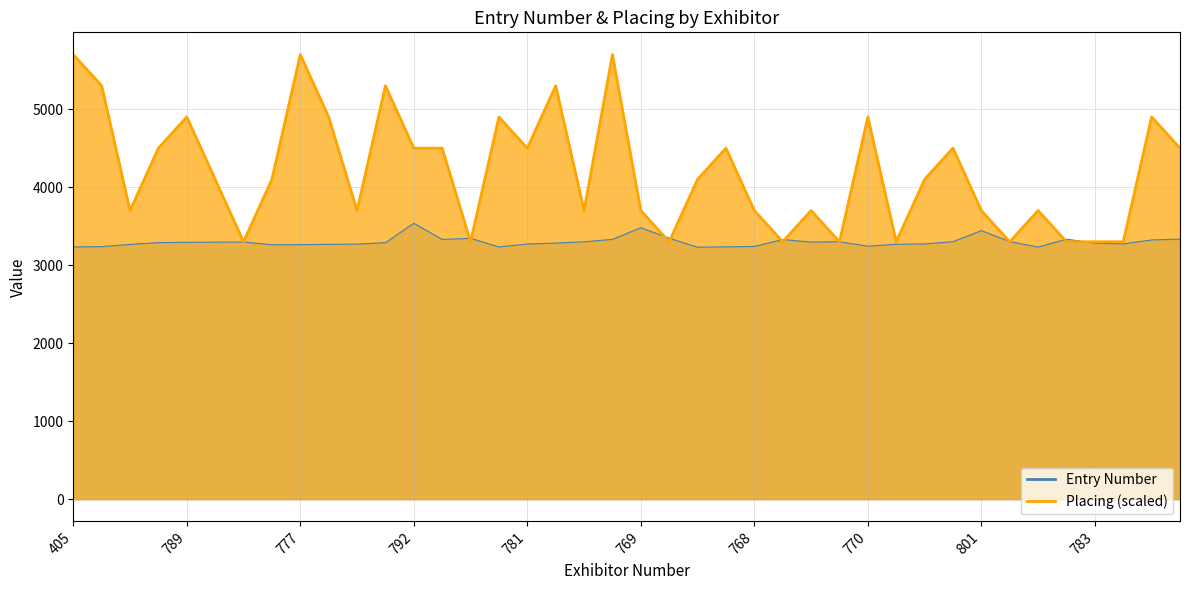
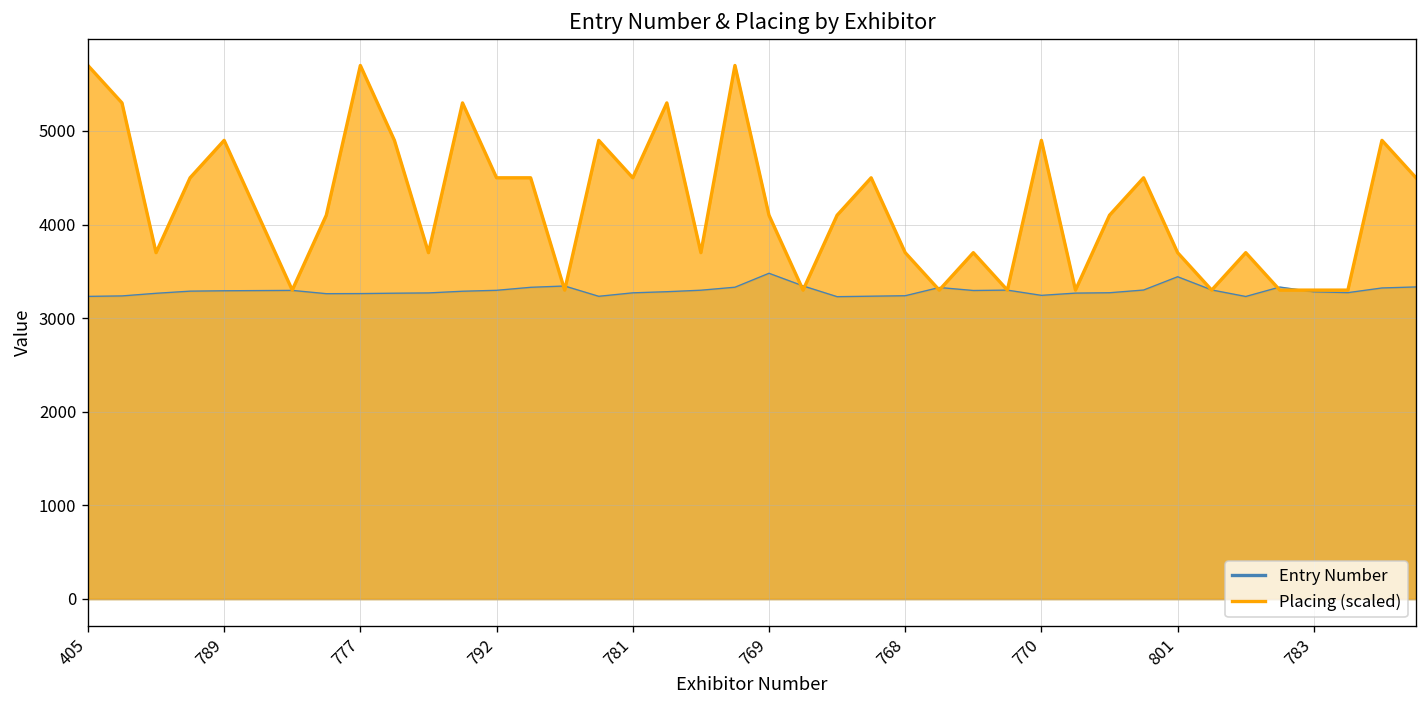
  {
    "Entry Number": {
      "405": 3200,
      "789": 3300,
      "777": 3300,
-     "792": 3500,
+     "792": 3300,
      "781": 3300,
      "769": 3500,
      "768": 3200,
      "770": 3200,
      "801": 3400
    },
    "Placing (scaled)": {
      "405": 5700,
      "789": 4900,
      "777": 5700,
      "792": 4500,
      "781": 4500,
-     "769": 3700,
+     "769": 4100,
      "768": 3700,
      "770": 4900,
      "801": 3700
    }
  }
